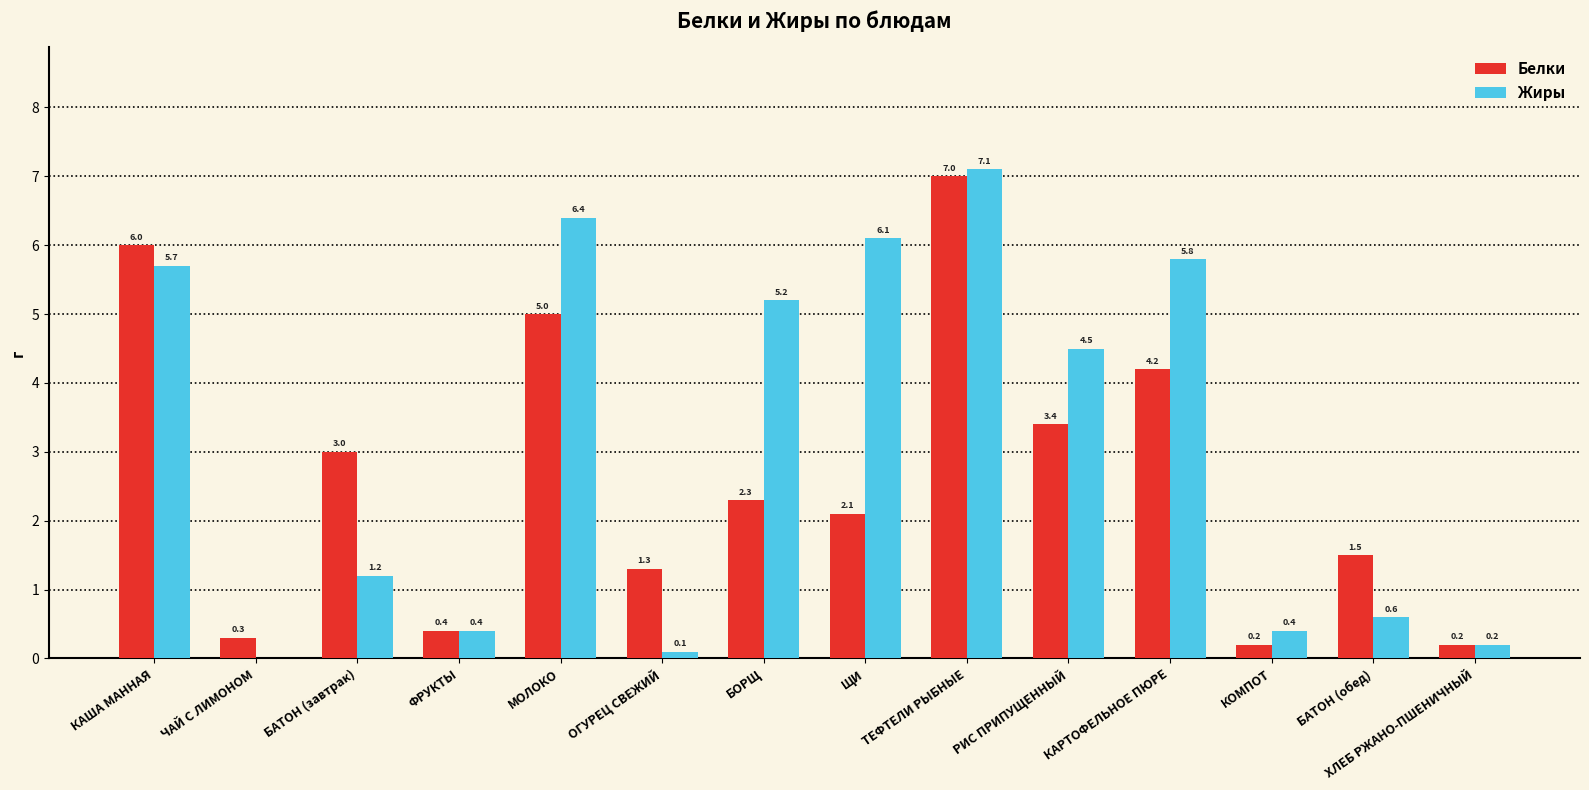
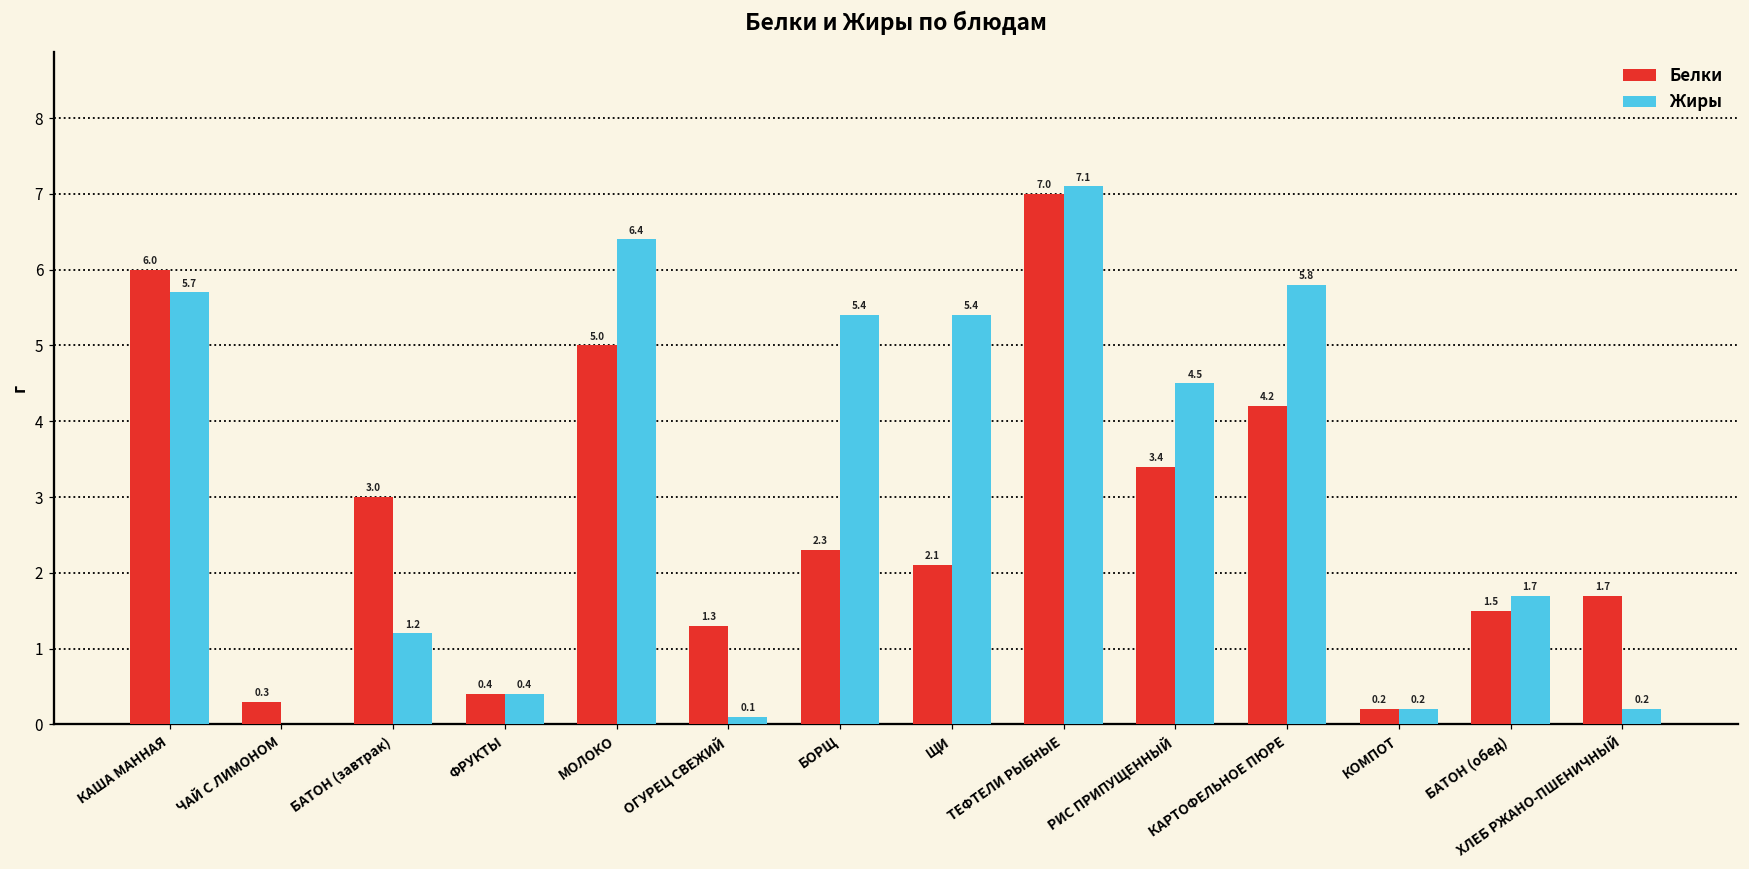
  {
    "Белки": {
      "КАША МАННАЯ": 6.0,
      "ЧАЙ С ЛИМОНОМ": 0.3,
      "БАТОН (завтрак)": 3.0,
      "ФРУКТЫ": 0.4,
      "МОЛОКО": 5.0,
      "ОГУРЕЦ СВЕЖИЙ": 1.3,
      "БОРЩ": 2.3,
      "ЩИ": 2.1,
      "ТЕФТЕЛИ РЫБНЫЕ": 7.0,
      "РИС ПРИПУЩЕННЫЙ": 3.4,
      "КАРТОФЕЛЬНОЕ ПЮРЕ": 4.2,
      "КОМПОТ": 0.2,
      "БАТОН (обед)": 1.5,
-     "ХЛЕБ РЖАНО-ПШЕНИЧНЫЙ": 0.2
+     "ХЛЕБ РЖАНО-ПШЕНИЧНЫЙ": 1.7
    },
    "Жиры": {
      "КАША МАННАЯ": 5.7,
      "БАТОН (завтрак)": 1.2,
      "ФРУКТЫ": 0.4,
      "МОЛОКО": 6.4,
      "ОГУРЕЦ СВЕЖИЙ": 0.1,
-     "БОРЩ": 5.2,
-     "ЩИ": 6.1,
+     "БОРЩ": 5.4,
+     "ЩИ": 5.4,
      "ТЕФТЕЛИ РЫБНЫЕ": 7.1,
      "РИС ПРИПУЩЕННЫЙ": 4.5,
      "КАРТОФЕЛЬНОЕ ПЮРЕ": 5.8,
-     "КОМПОТ": 0.4,
-     "БАТОН (обед)": 0.6,
+     "КОМПОТ": 0.2,
+     "БАТОН (обед)": 1.7,
      "ХЛЕБ РЖАНО-ПШЕНИЧНЫЙ": 0.2
    }
  }
